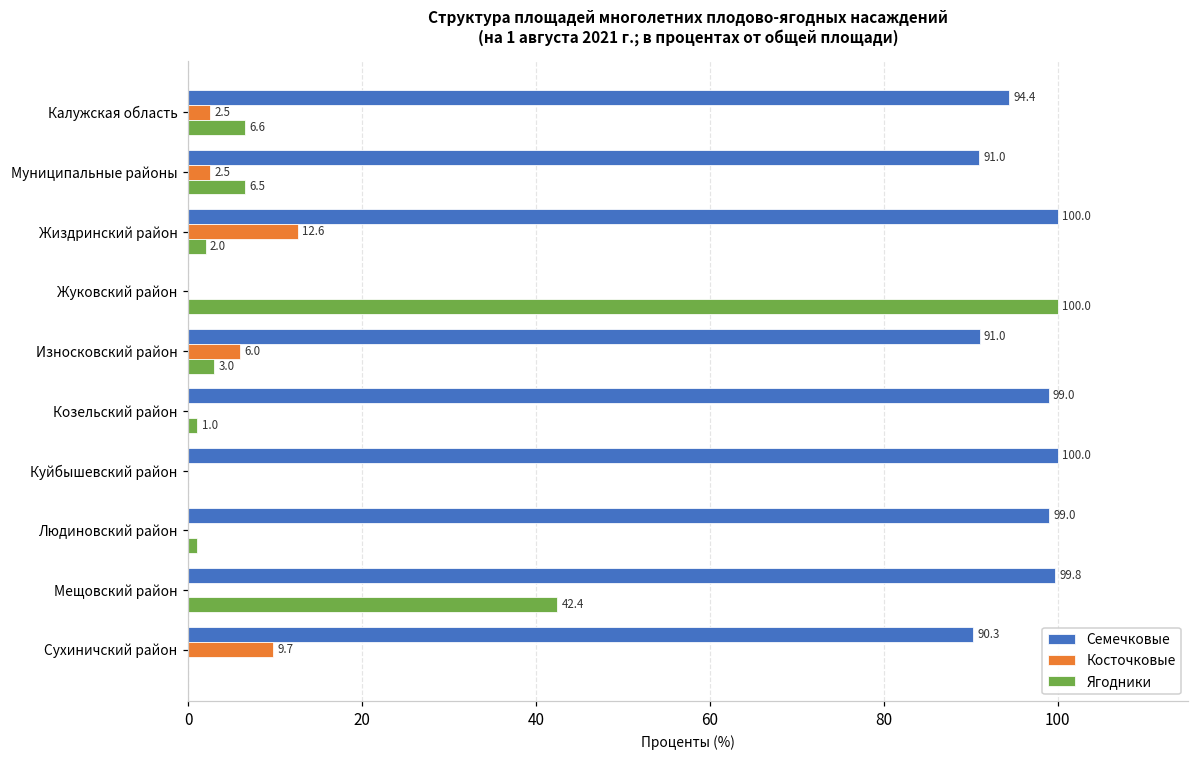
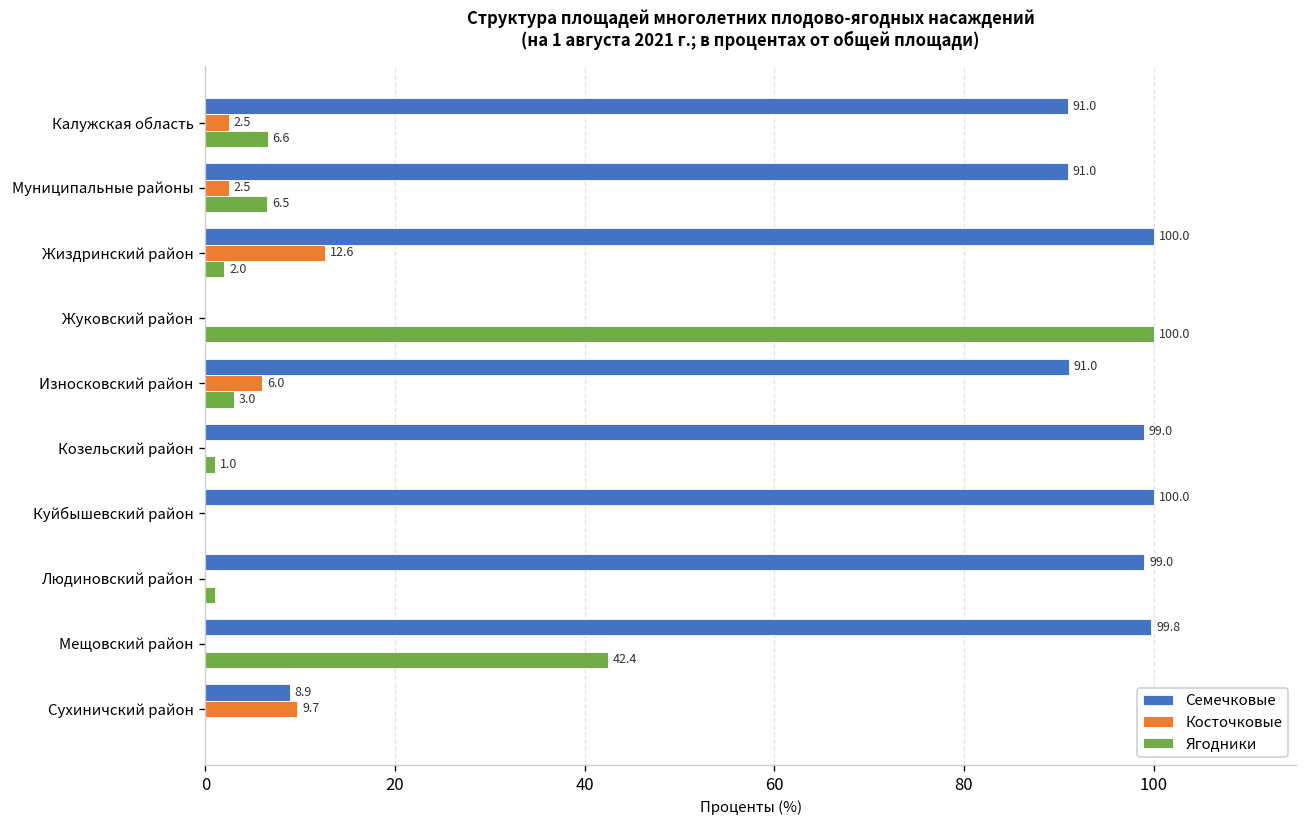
  {
    "Семечковые": {
-     "Калужская область": 94.4,
+     "Калужская область": 91.0,
      "Муниципальные районы": 91.0,
      "Жиздринский район": 100.0,
      "Износковский район": 91.0,
      "Козельский район": 99.0,
      "Куйбышевский район": 100.0,
      "Людиновский район": 99.0,
      "Мещовский район": 99.8,
-     "Сухиничский район": 90.3
+     "Сухиничский район": 8.9
    },
    "Косточковые": {
      "Калужская область": 2.5,
      "Муниципальные районы": 2.5,
      "Жиздринский район": 12.6,
      "Износковский район": 6.0,
      "Сухиничский район": 9.7
    },
    "Ягодники": {
      "Калужская область": 6.6,
      "Муниципальные районы": 6.5,
      "Жиздринский район": 2.0,
      "Жуковский район": 100.0,
      "Износковский район": 3.0,
      "Козельский район": 1.0,
      "Мещовский район": 42.4
    }
  }
